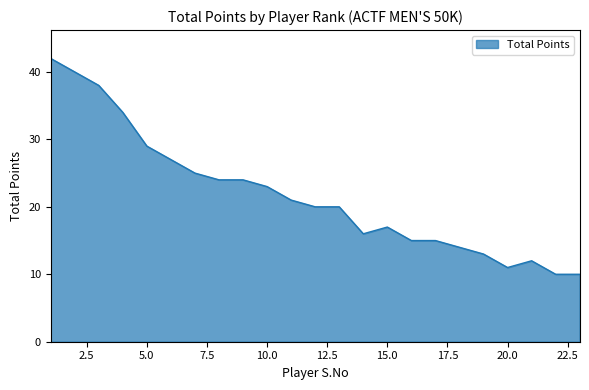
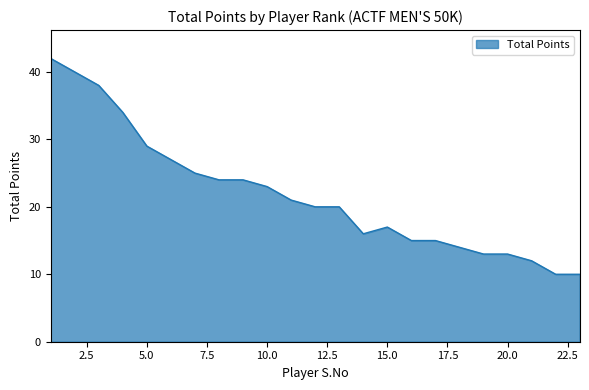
  {
    "5.0": 29,
    "10.0": 23,
    "15.0": 17,
-   "20.0": 11
+   "20.0": 13
  }
